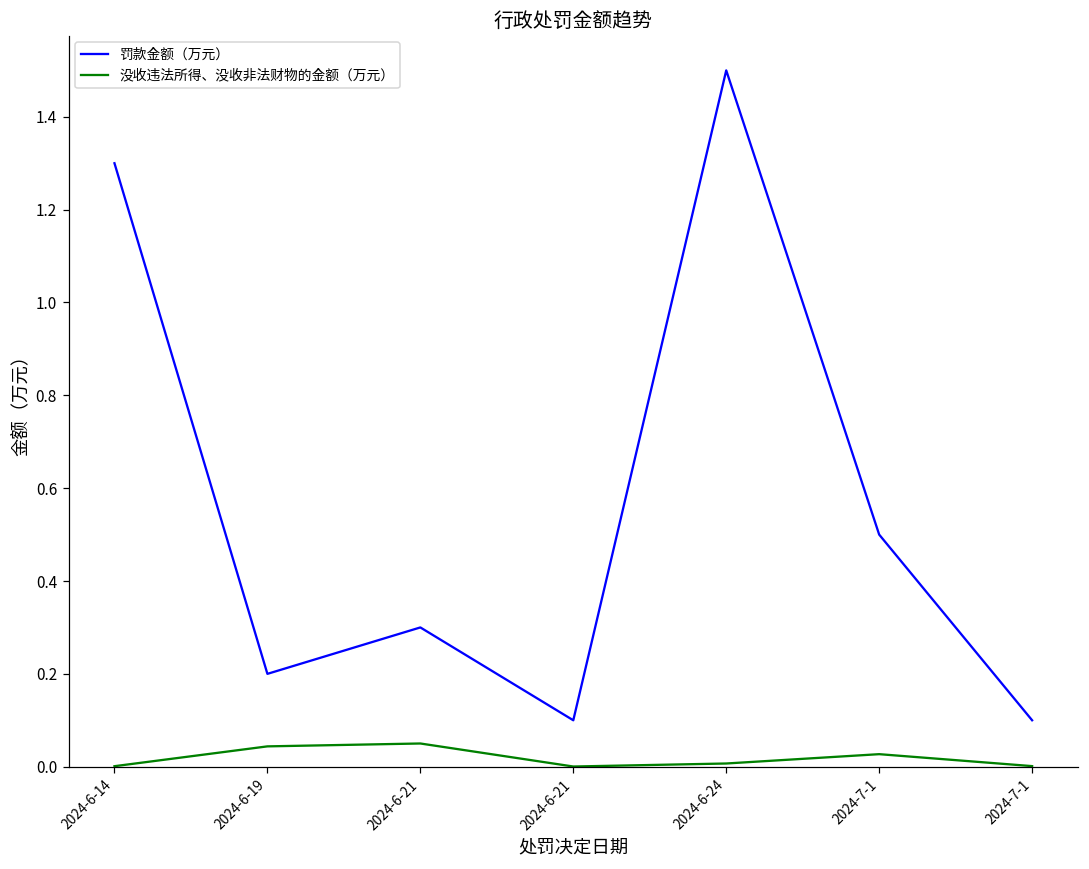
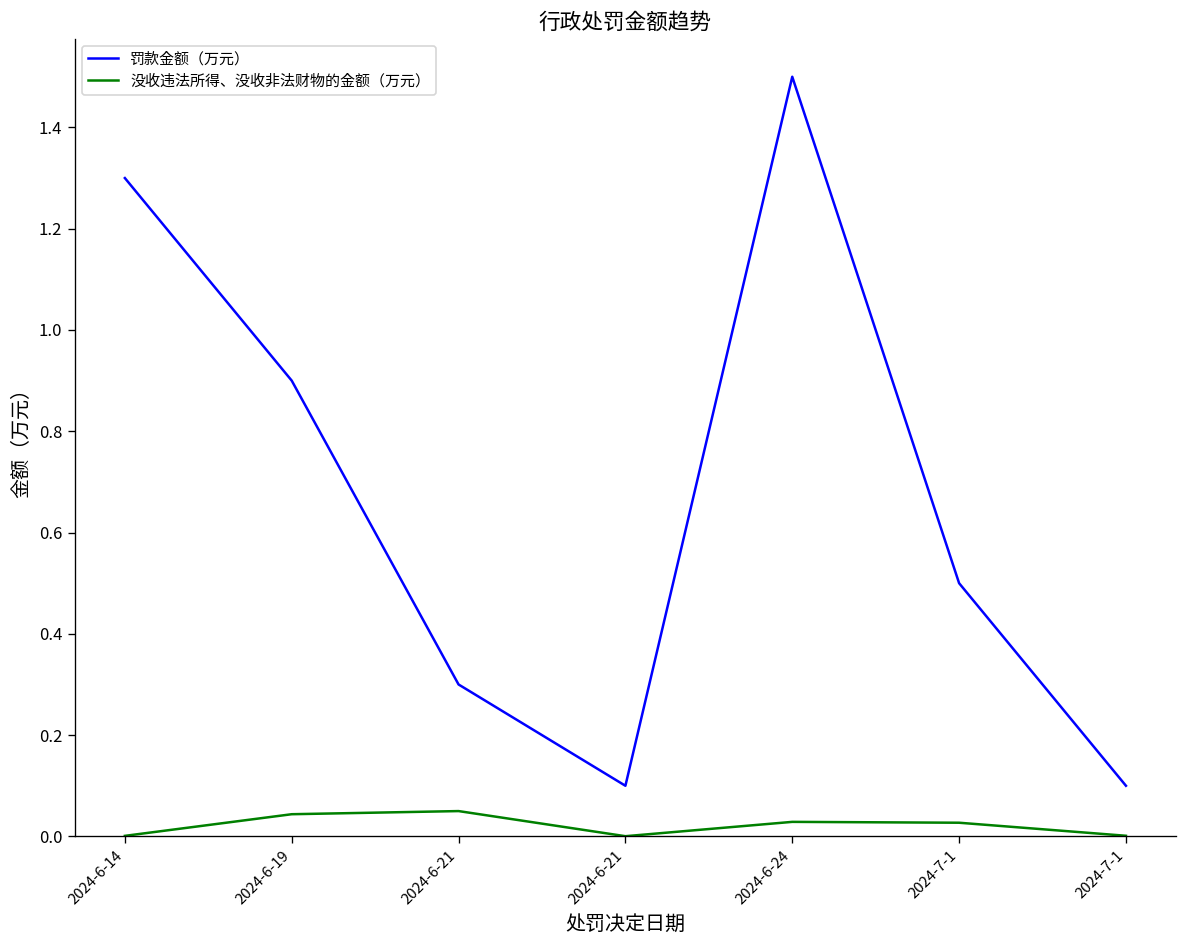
  {
    "罚款金额（万元）": {
      "2024-6-14": 1.3,
-     "2024-6-19": 0.2,
+     "2024-6-19": 0.9,
      "2024-6-24": 1.5
    },
    "没收违法所得、没收非法财物的金额（万元）": {
      "2024-6-14": 0.00,
      "2024-6-19": 0.04,
-     "2024-6-24": 0.01
+     "2024-6-24": 0.03
    }
  }
